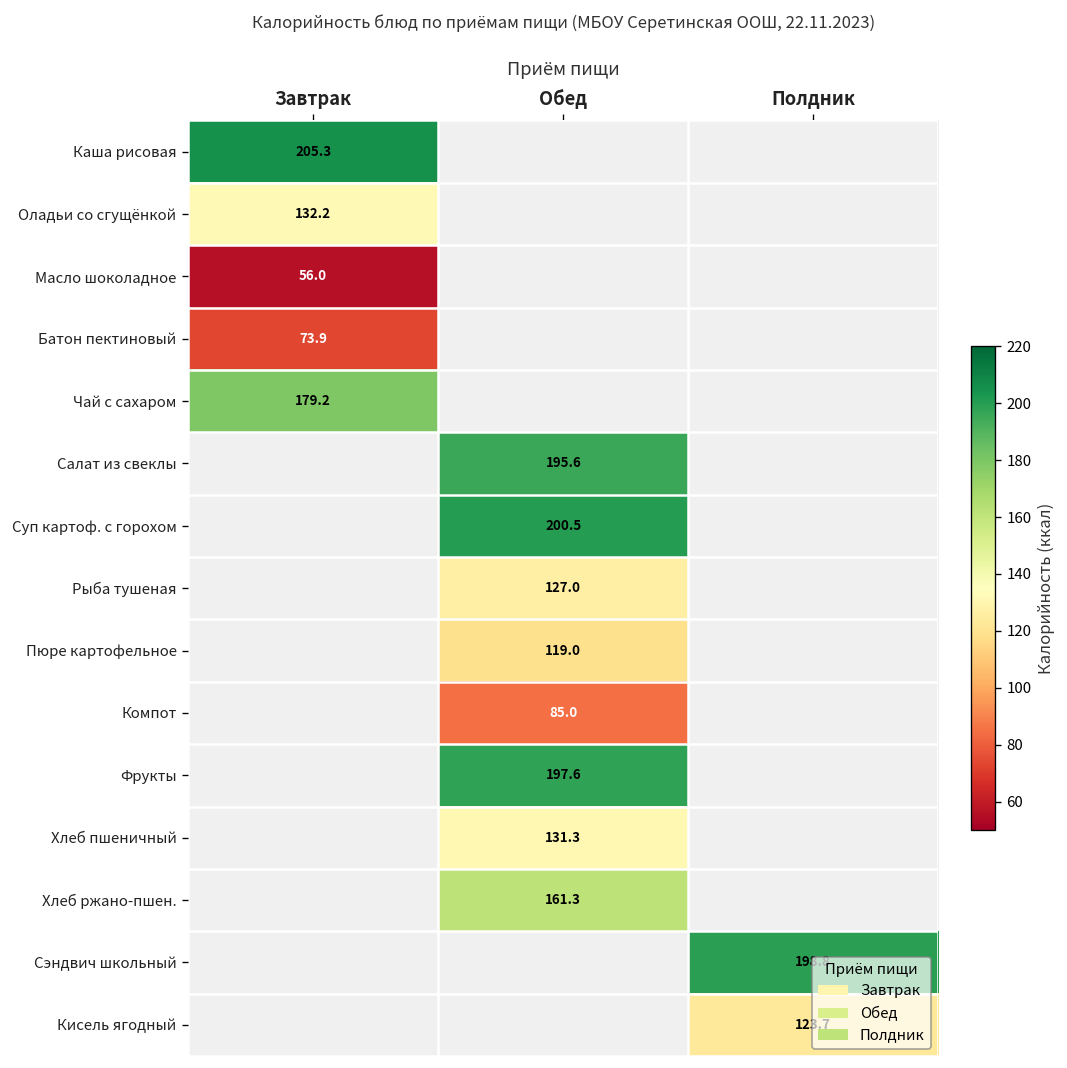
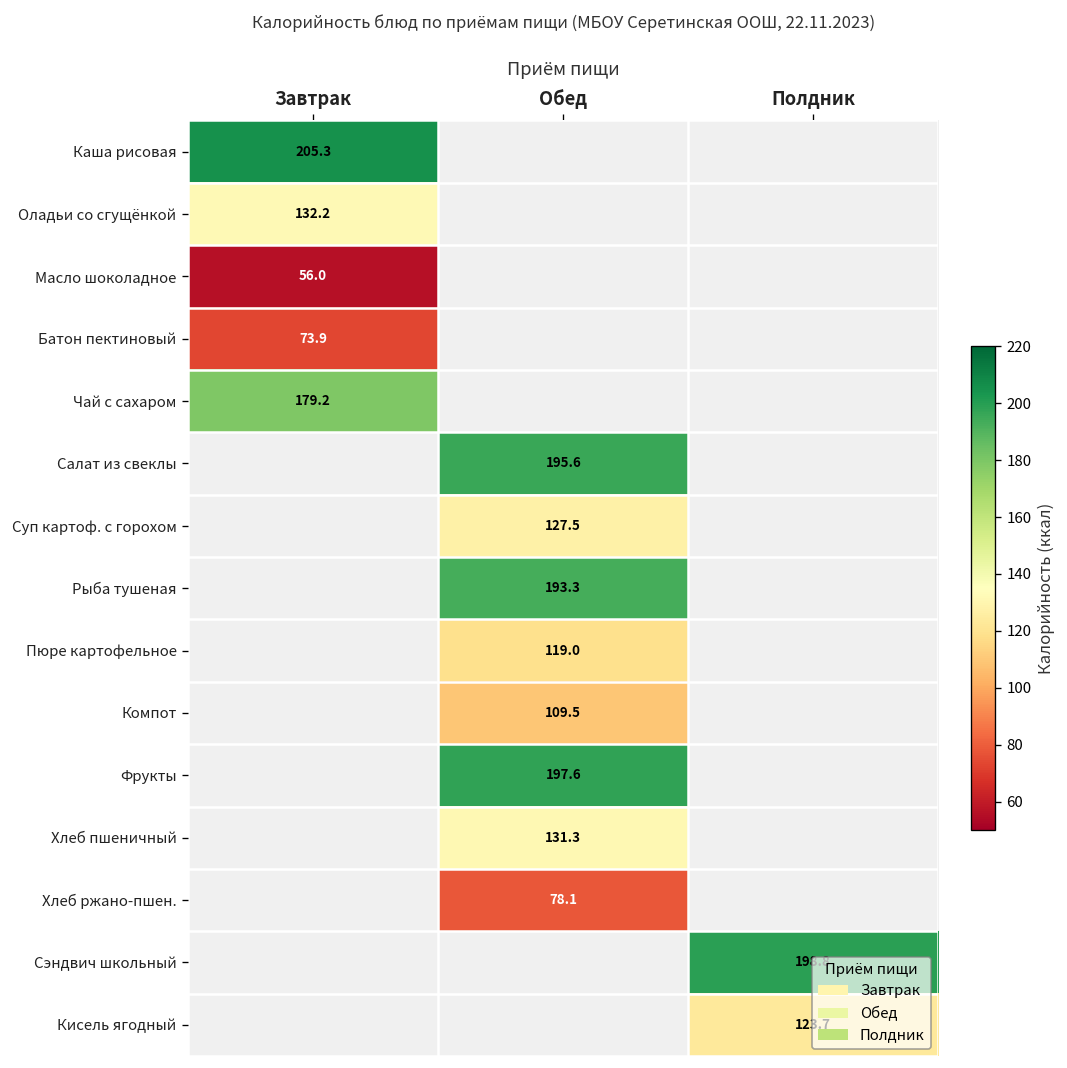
  {
    "Каша рисовая": {
      "Завтрак": 205.3
    },
    "Оладьи со сгущёнкой": {
      "Завтрак": 132.2
    },
    "Масло шоколадное": {
      "Завтрак": 56.0
    },
    "Батон пектиновый": {
      "Завтрак": 73.9
    },
    "Чай с сахаром": {
      "Завтрак": 179.2
    },
    "Салат из свеклы": {
      "Обед": 195.6
    },
    "Суп картоф. с горохом": {
-     "Обед": 200.5
+     "Обед": 127.5
    },
    "Рыба тушеная": {
-     "Обед": 127.0
+     "Обед": 193.3
    },
    "Пюре картофельное": {
      "Обед": 119.0
    },
    "Компот": {
-     "Обед": 85.0
+     "Обед": 109.5
    },
    "Фрукты": {
      "Обед": 197.6
    },
    "Хлеб пшеничный": {
      "Обед": 131.3
    },
    "Хлеб ржано-пшен.": {
-     "Обед": 161.3
+     "Обед": 78.1
    }
  }
